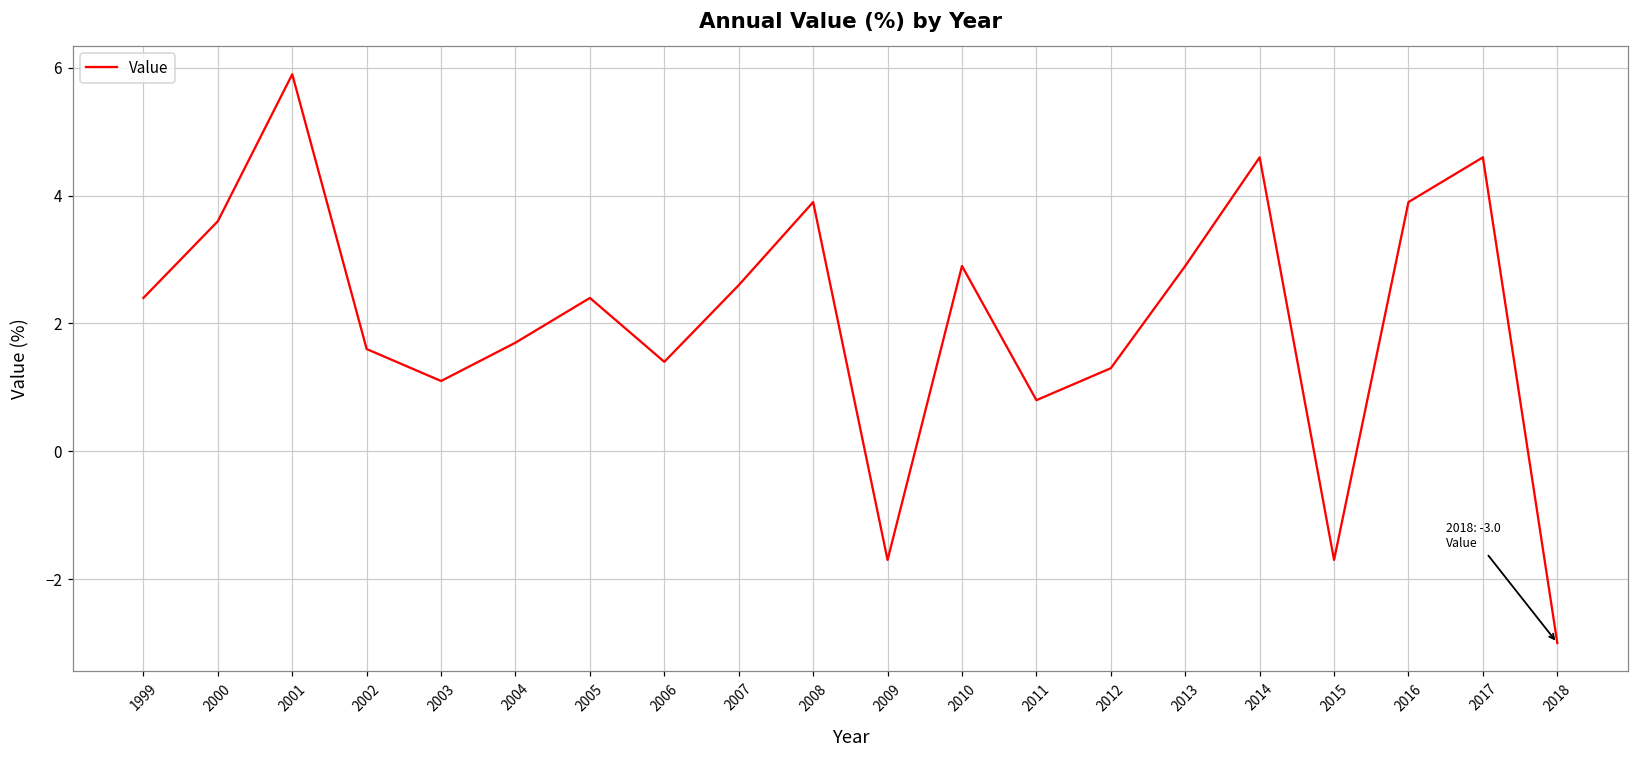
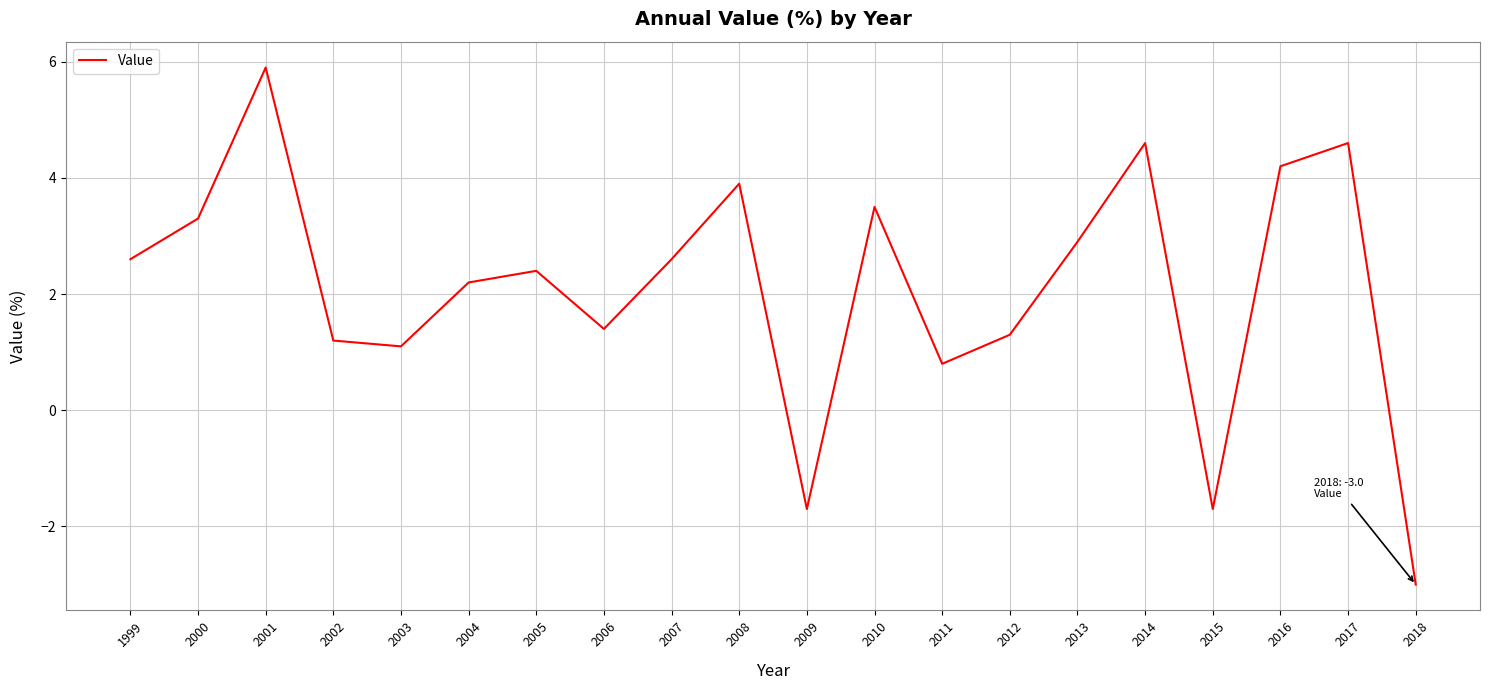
  {
-   "1999": 2.4,
-   "2000": 3.6,
+   "1999": 2.6,
+   "2000": 3.3,
    "2001": 5.9,
-   "2002": 1.6,
+   "2002": 1.2,
    "2003": 1.1,
-   "2004": 1.7,
+   "2004": 2.2,
    "2005": 2.4,
    "2006": 1.4,
    "2007": 2.6,
    "2008": 3.9,
    "2009": -1.7,
-   "2010": 2.9,
+   "2010": 3.5,
    "2011": 0.8,
    "2012": 1.3,
    "2013": 2.9,
    "2014": 4.6,
    "2015": -1.7,
-   "2016": 3.9,
+   "2016": 4.2,
    "2017": 4.6
  }
